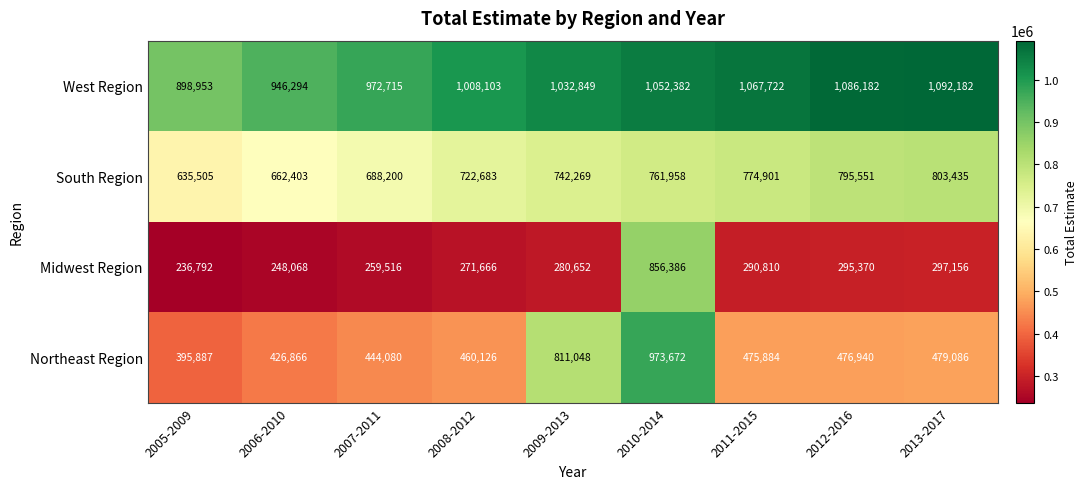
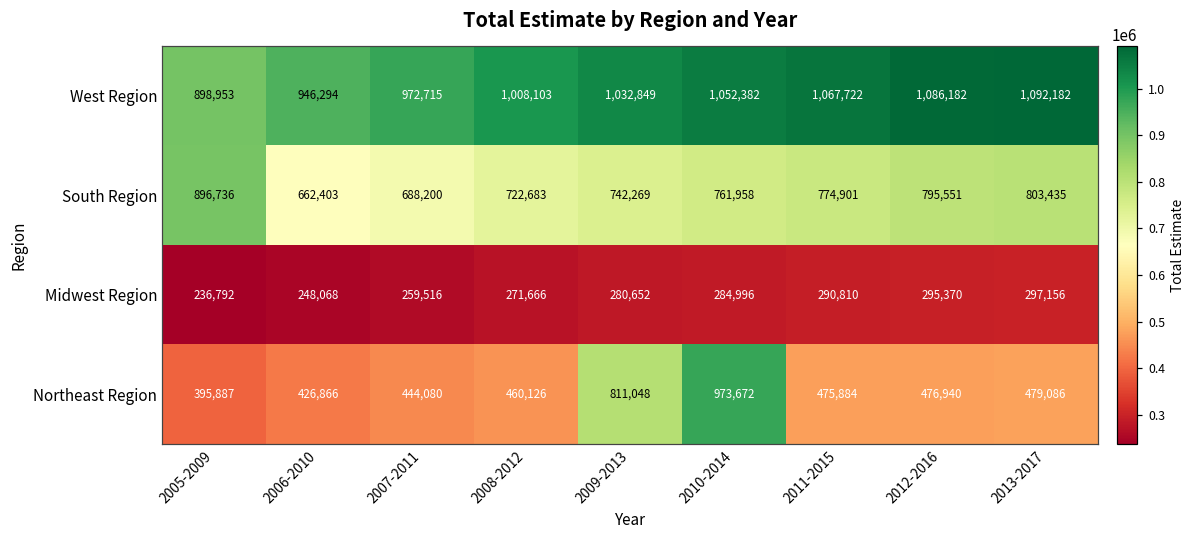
  {
    "West Region": {
      "2005-2009": "898,953",
      "2006-2010": "946,294",
      "2007-2011": "972,715",
      "2008-2012": "1,008,103",
      "2009-2013": "1,032,849",
      "2010-2014": "1,052,382",
      "2011-2015": "1,067,722",
      "2012-2016": "1,086,182",
      "2013-2017": "1,092,182"
    },
    "South Region": {
-     "2005-2009": "635,505",
+     "2005-2009": "896,736",
      "2006-2010": "662,403",
      "2007-2011": "688,200",
      "2008-2012": "722,683",
      "2009-2013": "742,269",
      "2010-2014": "761,958",
      "2011-2015": "774,901",
      "2012-2016": "795,551",
      "2013-2017": "803,435"
    },
    "Midwest Region": {
      "2005-2009": "236,792",
      "2006-2010": "248,068",
      "2007-2011": "259,516",
      "2008-2012": "271,666",
      "2009-2013": "280,652",
-     "2010-2014": "856,386",
+     "2010-2014": "284,996",
      "2011-2015": "290,810",
      "2012-2016": "295,370",
      "2013-2017": "297,156"
    },
    "Northeast Region": {
      "2005-2009": "395,887",
      "2006-2010": "426,866",
      "2007-2011": "444,080",
      "2008-2012": "460,126",
      "2009-2013": "811,048",
      "2010-2014": "973,672",
      "2011-2015": "475,884",
      "2012-2016": "476,940",
      "2013-2017": "479,086"
    }
  }
